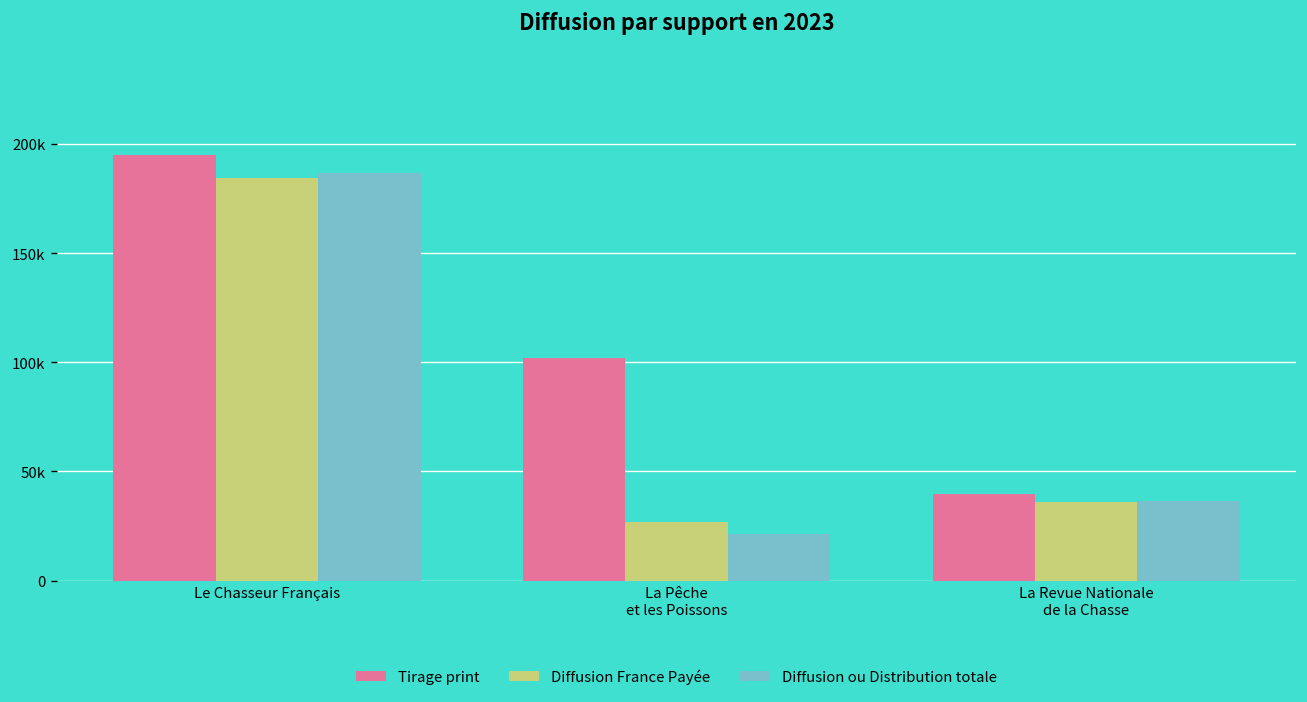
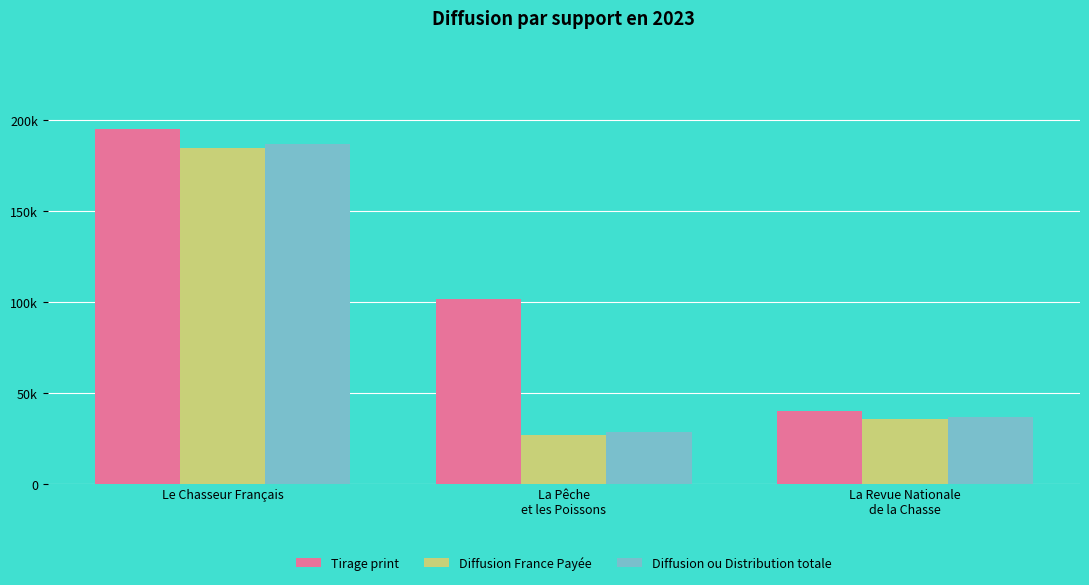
  {
    "Tirage print": {
      "Le Chasseur Français": 195000,
      "La Pêche et les Poissons": 102000,
      "La Revue Nationale de la Chasse": 40000
    },
    "Diffusion France Payée": {
      "Le Chasseur Français": 185000,
      "La Pêche et les Poissons": 27000,
      "La Revue Nationale de la Chasse": 36000
    },
    "Diffusion ou Distribution totale": {
      "Le Chasseur Français": 187000,
-     "La Pêche et les Poissons": 21000,
+     "La Pêche et les Poissons": 28000,
      "La Revue Nationale de la Chasse": 36000
    }
  }
